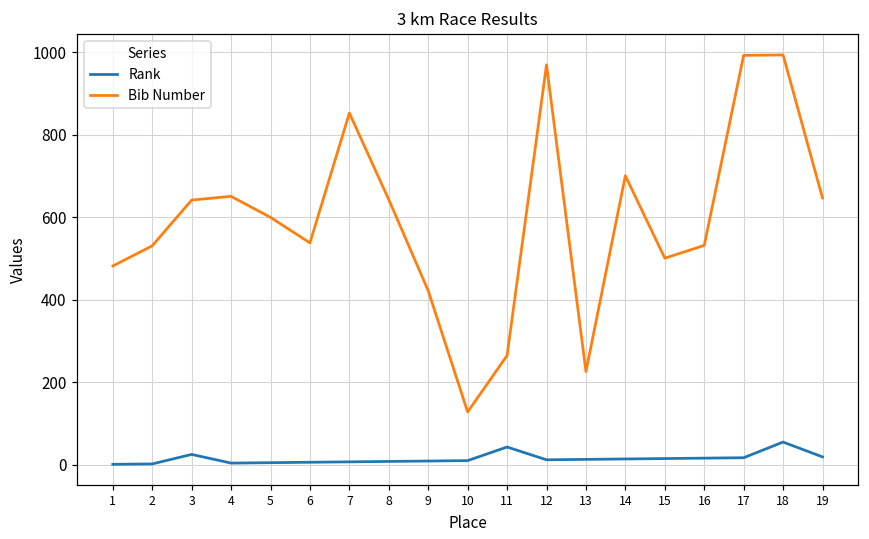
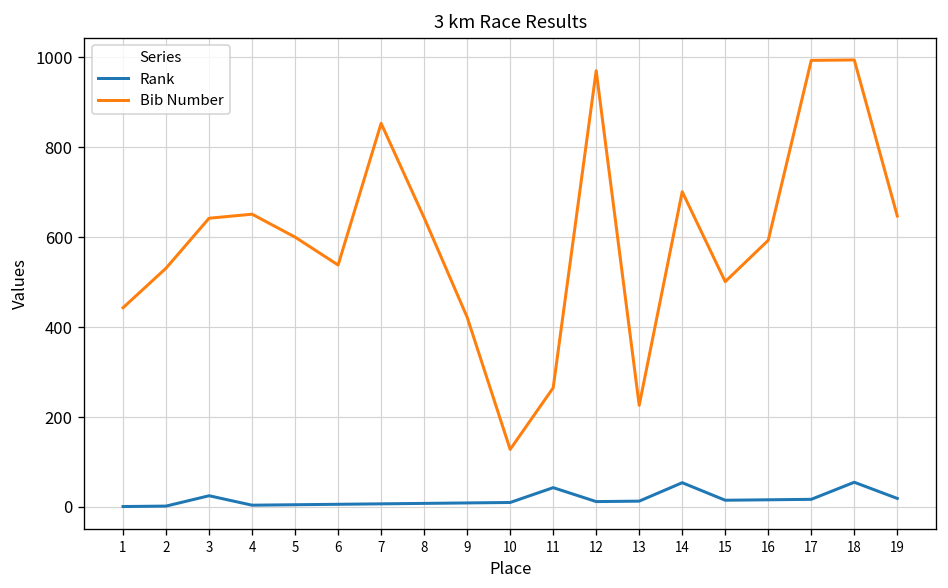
  {
    "Rank": {
      "1": 0,
      "2": 0,
      "3": 30,
      "4": 0,
      "5": 10,
      "6": 10,
      "7": 10,
      "8": 10,
      "9": 10,
      "10": 10,
      "11": 40,
      "12": 10,
      "13": 10,
-     "14": 10,
+     "14": 50,
      "15": 20,
      "16": 20,
      "17": 20,
      "18": 60,
      "19": 20
    },
    "Bib Number": {
-     "1": 480,
+     "1": 440,
      "2": 530,
      "3": 640,
      "4": 650,
      "5": 600,
      "6": 540,
      "7": 850,
      "8": 640,
      "9": 420,
      "10": 130,
      "11": 270,
      "12": 970,
      "13": 230,
      "14": 700,
      "15": 500,
-     "16": 530,
+     "16": 590,
      "17": 990,
      "18": 990,
      "19": 650
    }
  }
